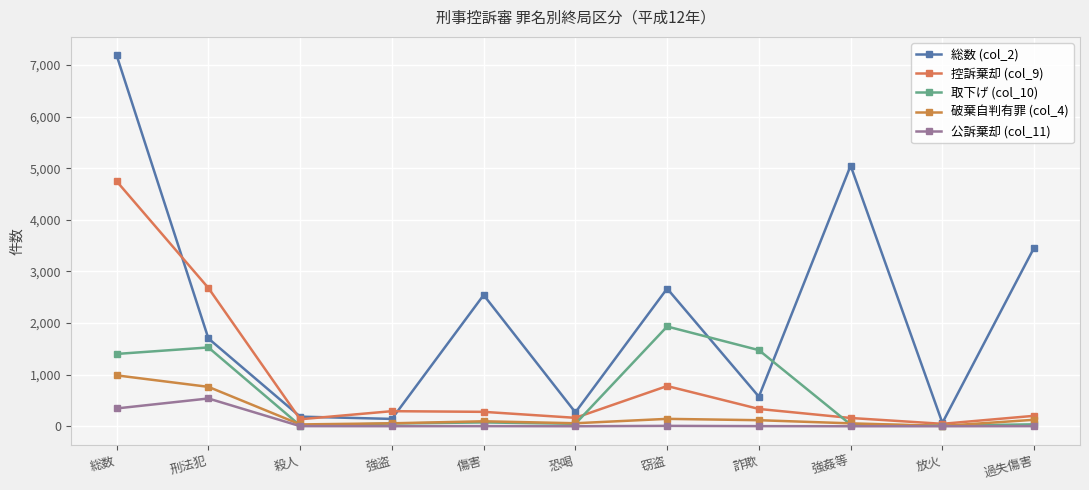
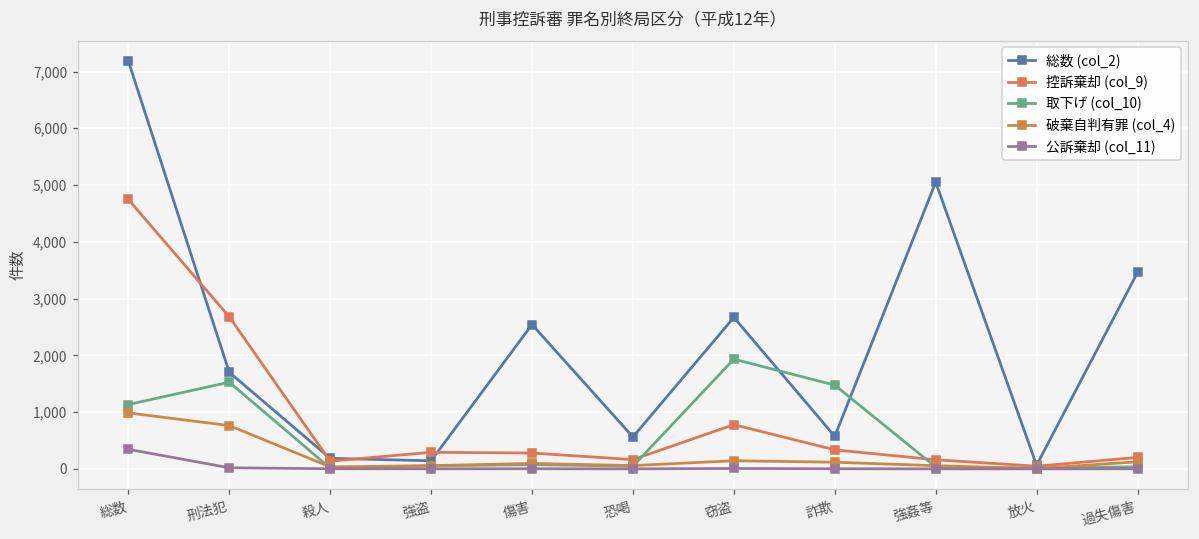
  {
    "総数 (col_2)": {
      "総数": "7,200",
      "刑法犯": "1,700",
      "殺人": "200",
      "強盗": "100",
      "傷害": "2,500",
-     "恐喝": "300",
+     "恐喝": "600",
      "窃盗": "2,700",
      "詐欺": "600",
      "強姦等": "5,100",
      "過失傷害": "3,500"
    },
    "取下げ (col_10)": {
-     "総数": "1,400",
+     "総数": "1,100",
      "刑法犯": "1,500",
      "窃盗": "1,900",
      "詐欺": "1,500"
    },
    "公訴棄却 (col_11)": {
      "総数": "300",
-     "刑法犯": "500",
+     "刑法犯": "0",
      "強盗": "0",
      "傷害": "0",
      "窃盗": "0",
      "詐欺": "0"
    }
  }
